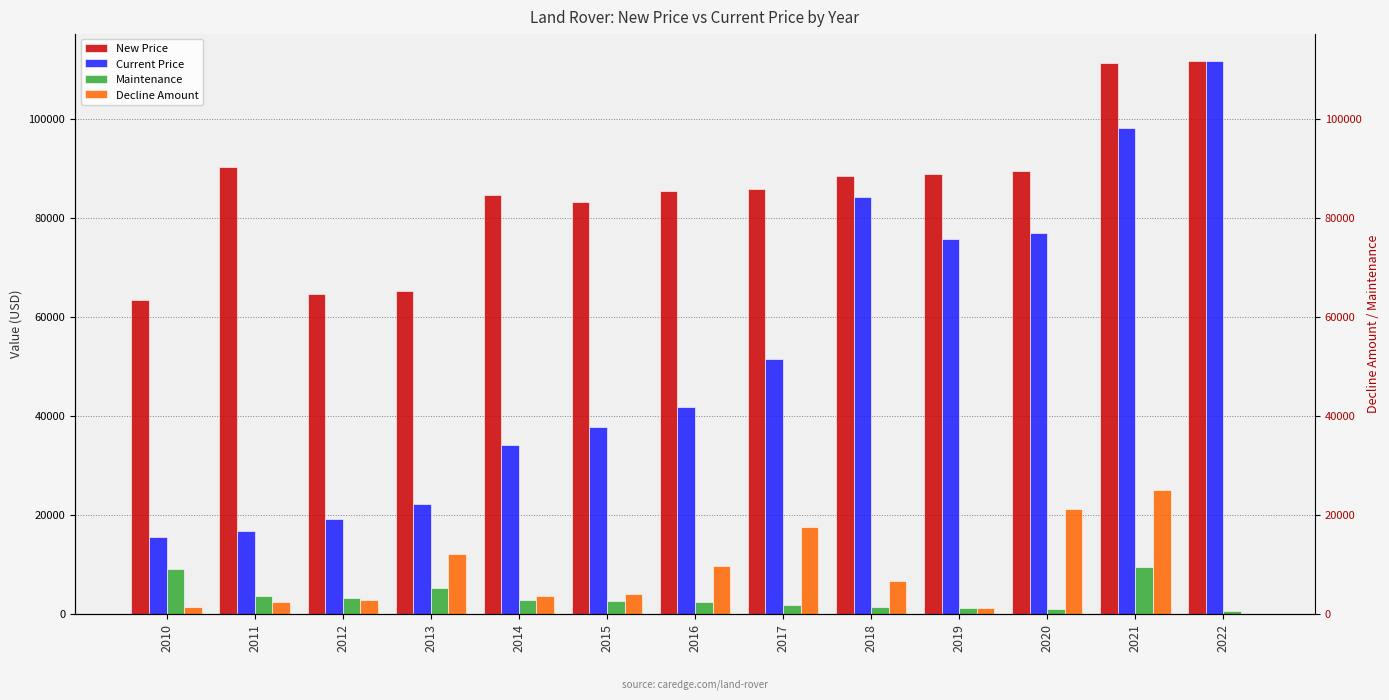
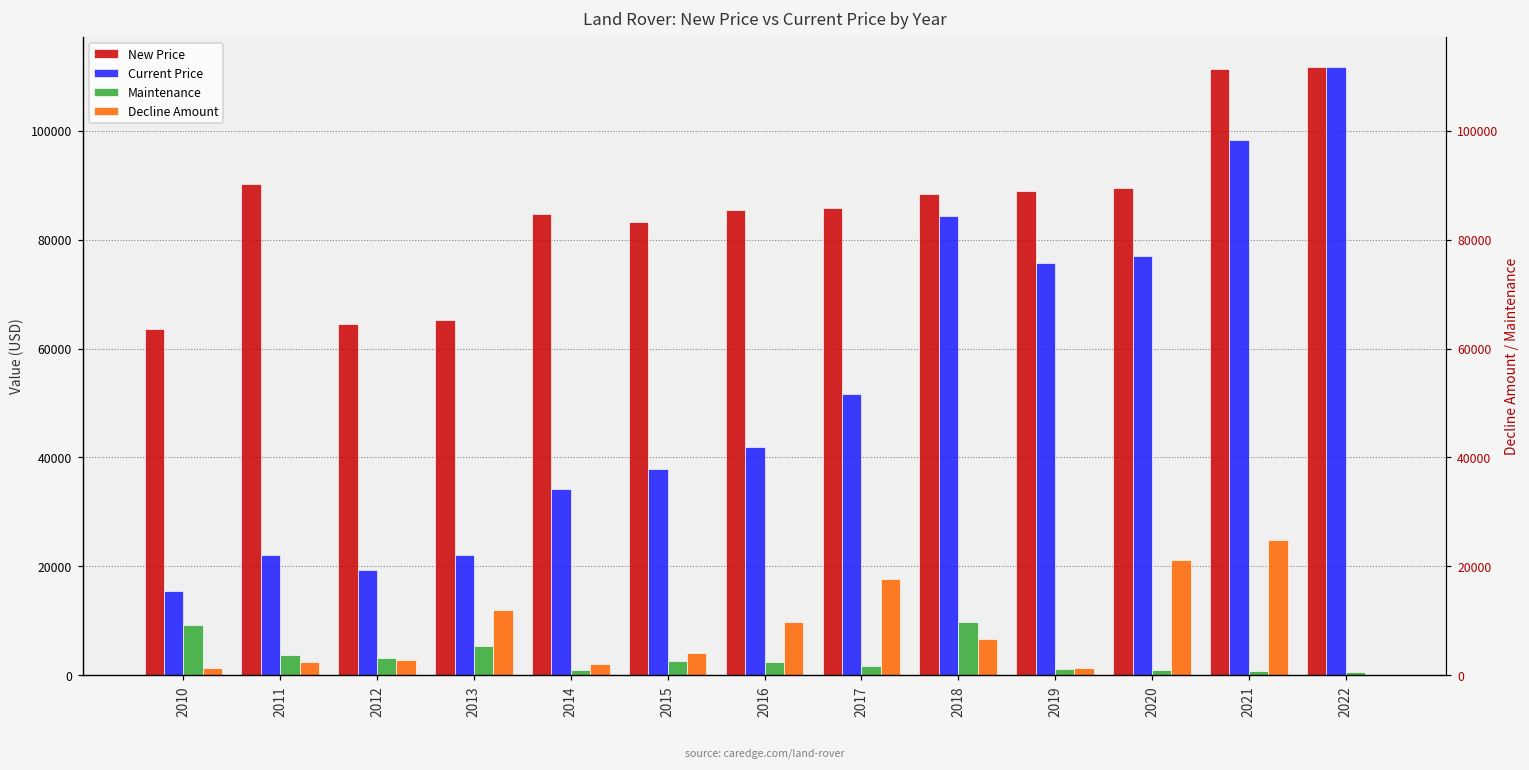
  {
    "New Price": {
      "2010": 64000,
      "2011": 90000,
      "2012": 65000,
      "2013": 65000,
      "2014": 85000,
      "2015": 83000,
      "2016": 86000,
      "2017": 86000,
      "2018": 88000,
      "2019": 89000,
      "2020": 90000,
      "2021": 111000,
      "2022": 112000
    },
    "Current Price": {
      "2010": 15000,
-     "2011": 17000,
+     "2011": 22000,
      "2012": 19000,
      "2013": 22000,
      "2014": 34000,
      "2015": 38000,
      "2016": 42000,
      "2017": 52000,
      "2018": 84000,
      "2019": 76000,
      "2020": 77000,
      "2021": 98000,
      "2022": 112000
    },
    "Maintenance": {
      "2010": 9000,
      "2011": 4000,
      "2012": 3000,
      "2013": 5000,
-     "2014": 3000,
+     "2014": 1000,
      "2015": 3000,
      "2016": 2000,
      "2017": 2000,
-     "2018": 1000,
+     "2018": 10000,
      "2019": 1000,
      "2020": 1000,
-     "2021": 10000,
+     "2021": 1000,
      "2022": 1000
    },
    "Decline Amount": {
      "2010": 1000,
      "2011": 2000,
      "2012": 3000,
      "2013": 12000,
-     "2014": 4000,
+     "2014": 2000,
      "2015": 4000,
      "2016": 10000,
      "2017": 18000,
      "2018": 7000,
      "2019": 1000,
      "2020": 21000,
      "2021": 25000,
      "2022": 0
    }
  }
